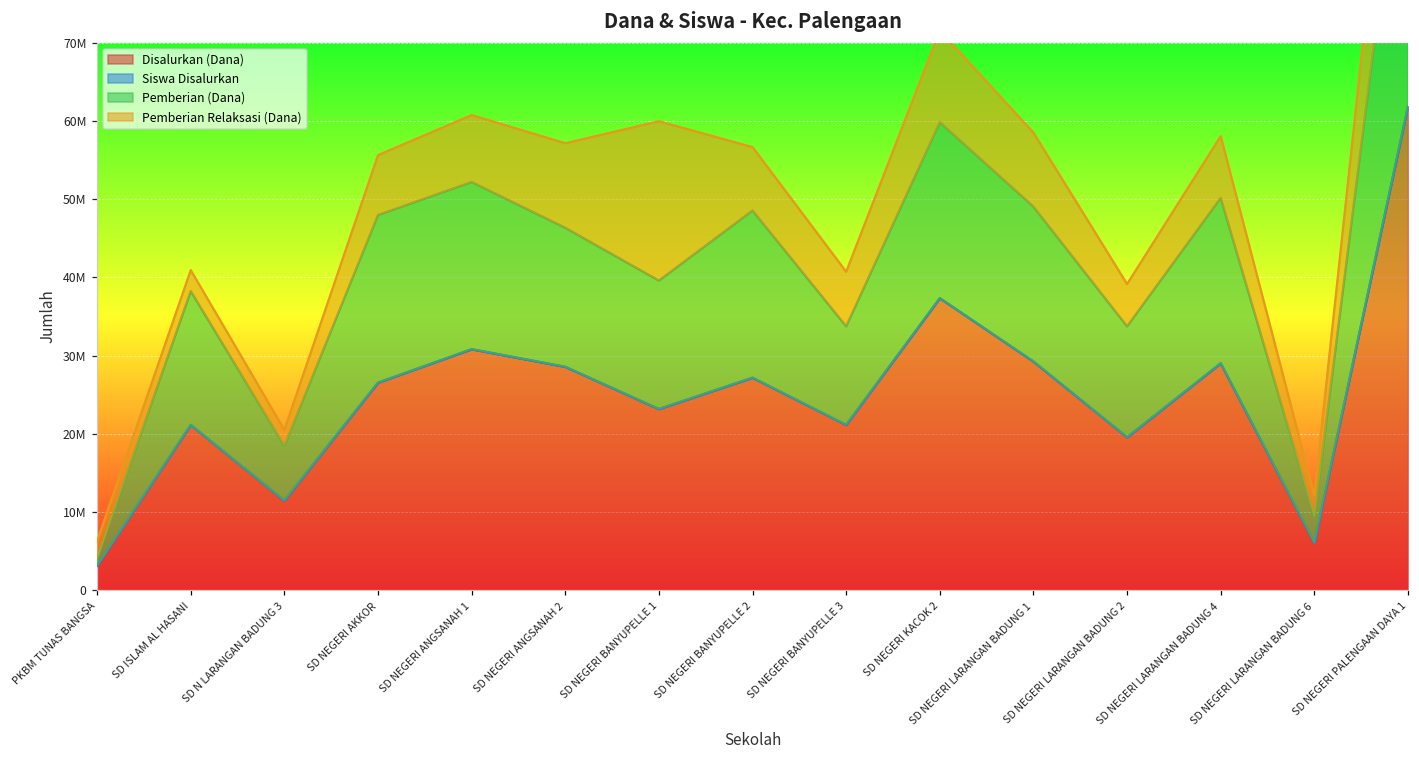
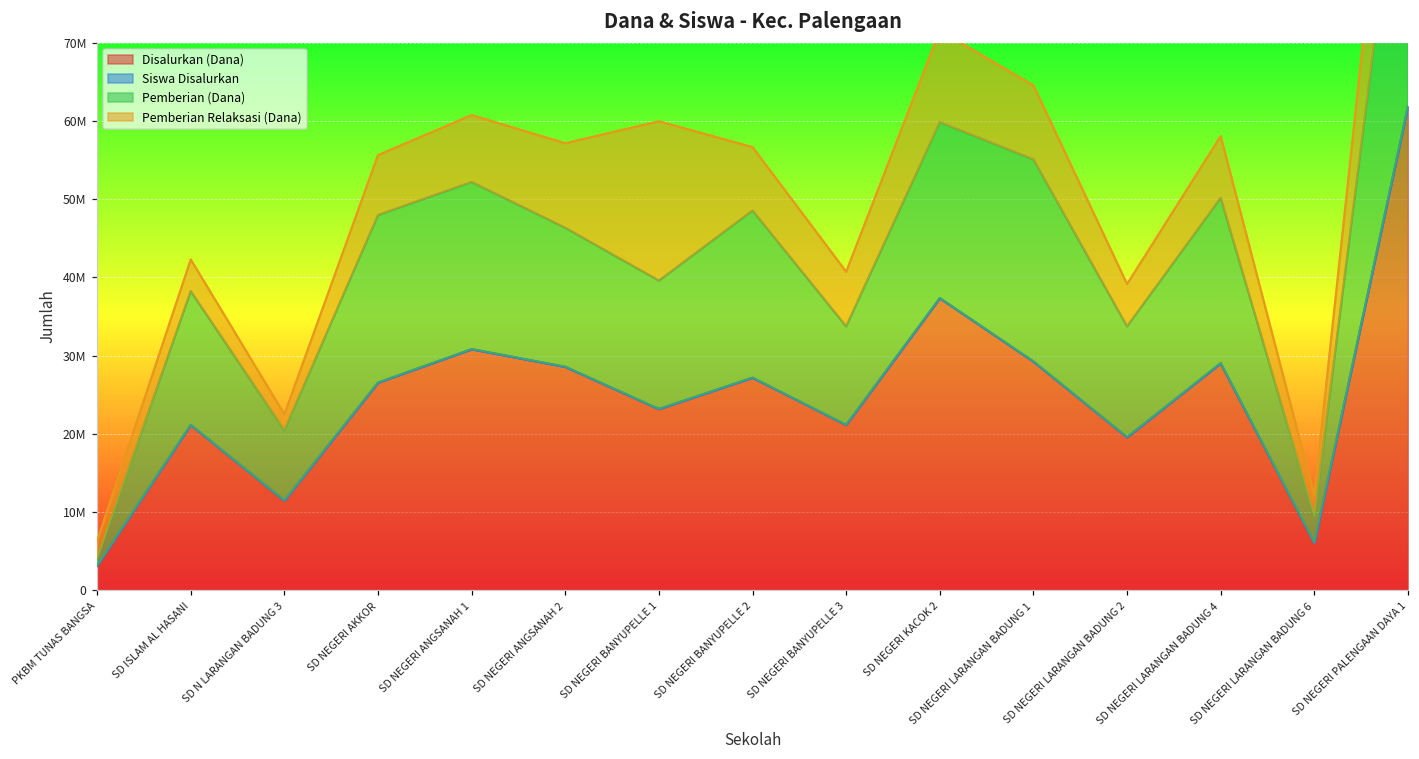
  {
    "Siswa Disalurkan": {
      "PKBM TUNAS BANGSA": 3000000,
      "SD ISLAM AL HASANI": 21000000,
      "SD N LARANGAN BADUNG 3": 11000000,
      "SD NEGERI AKKOR": 27000000,
      "SD NEGERI ANGSANAH 1": 31000000,
      "SD NEGERI ANGSANAH 2": 29000000,
      "SD NEGERI BANYUPELLE 1": 23000000,
      "SD NEGERI BANYUPELLE 2": 27000000,
      "SD NEGERI BANYUPELLE 3": 21000000,
      "SD NEGERI KACOK 2": 37000000,
      "SD NEGERI LARANGAN BADUNG 1": 29000000,
      "SD NEGERI LARANGAN BADUNG 2": 20000000,
      "SD NEGERI LARANGAN BADUNG 4": 29000000,
      "SD NEGERI LARANGAN BADUNG 6": 6000000,
      "SD NEGERI PALENGAAN DAYA 1": 62000000
    },
    "Pemberian (Dana)": {
      "PKBM TUNAS BANGSA": 1000000,
      "SD ISLAM AL HASANI": 17000000,
-     "SD N LARANGAN BADUNG 3": 7000000,
+     "SD N LARANGAN BADUNG 3": 9000000,
      "SD NEGERI AKKOR": 21000000,
      "SD NEGERI ANGSANAH 1": 21000000,
      "SD NEGERI ANGSANAH 2": 18000000,
      "SD NEGERI BANYUPELLE 1": 16000000,
      "SD NEGERI BANYUPELLE 2": 21000000,
      "SD NEGERI BANYUPELLE 3": 13000000,
      "SD NEGERI KACOK 2": 23000000,
-     "SD NEGERI LARANGAN BADUNG 1": 20000000,
+     "SD NEGERI LARANGAN BADUNG 1": 26000000,
      "SD NEGERI LARANGAN BADUNG 2": 14000000,
      "SD NEGERI LARANGAN BADUNG 4": 21000000,
      "SD NEGERI LARANGAN BADUNG 6": 3000000
    },
    "Pemberian Relaksasi (Dana)": {
      "PKBM TUNAS BANGSA": 2000000,
-     "SD ISLAM AL HASANI": 3000000,
+     "SD ISLAM AL HASANI": 4000000,
      "SD N LARANGAN BADUNG 3": 2000000,
      "SD NEGERI AKKOR": 8000000,
      "SD NEGERI ANGSANAH 1": 9000000,
      "SD NEGERI ANGSANAH 2": 11000000,
      "SD NEGERI BANYUPELLE 1": 20000000,
      "SD NEGERI BANYUPELLE 2": 8000000,
      "SD NEGERI BANYUPELLE 3": 7000000,
      "SD NEGERI LARANGAN BADUNG 1": 9000000,
      "SD NEGERI LARANGAN BADUNG 2": 5000000,
      "SD NEGERI LARANGAN BADUNG 4": 8000000,
      "SD NEGERI LARANGAN BADUNG 6": 3000000
    }
  }
